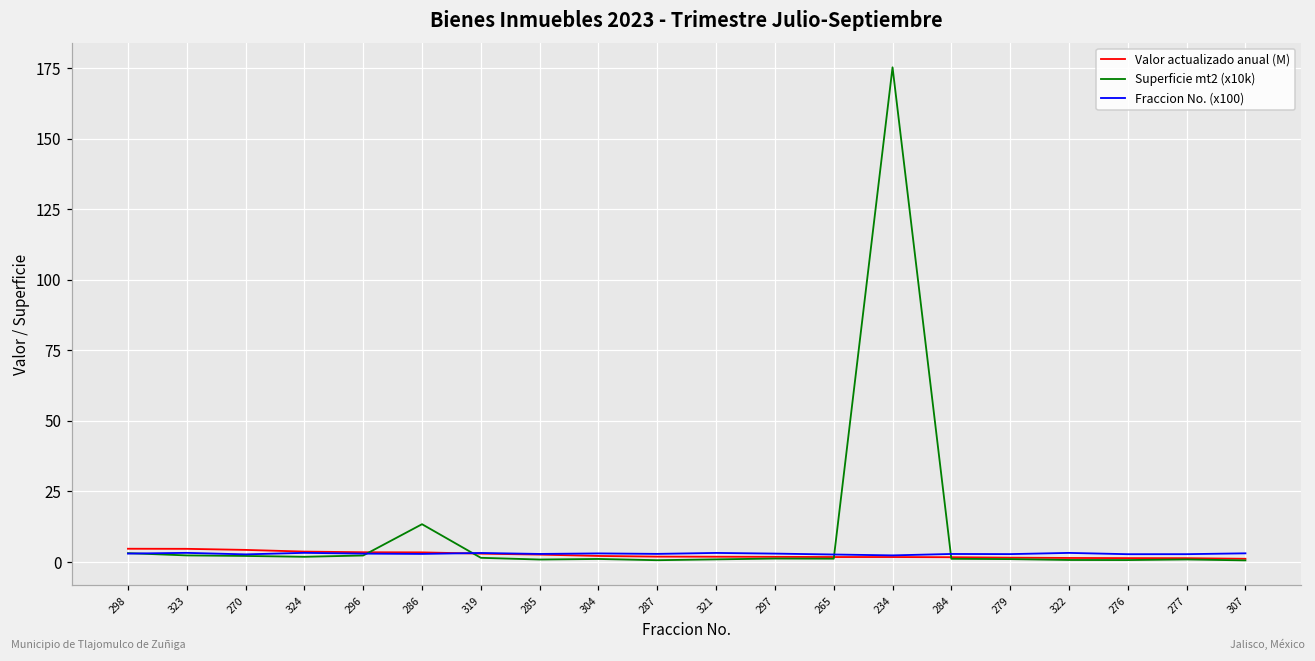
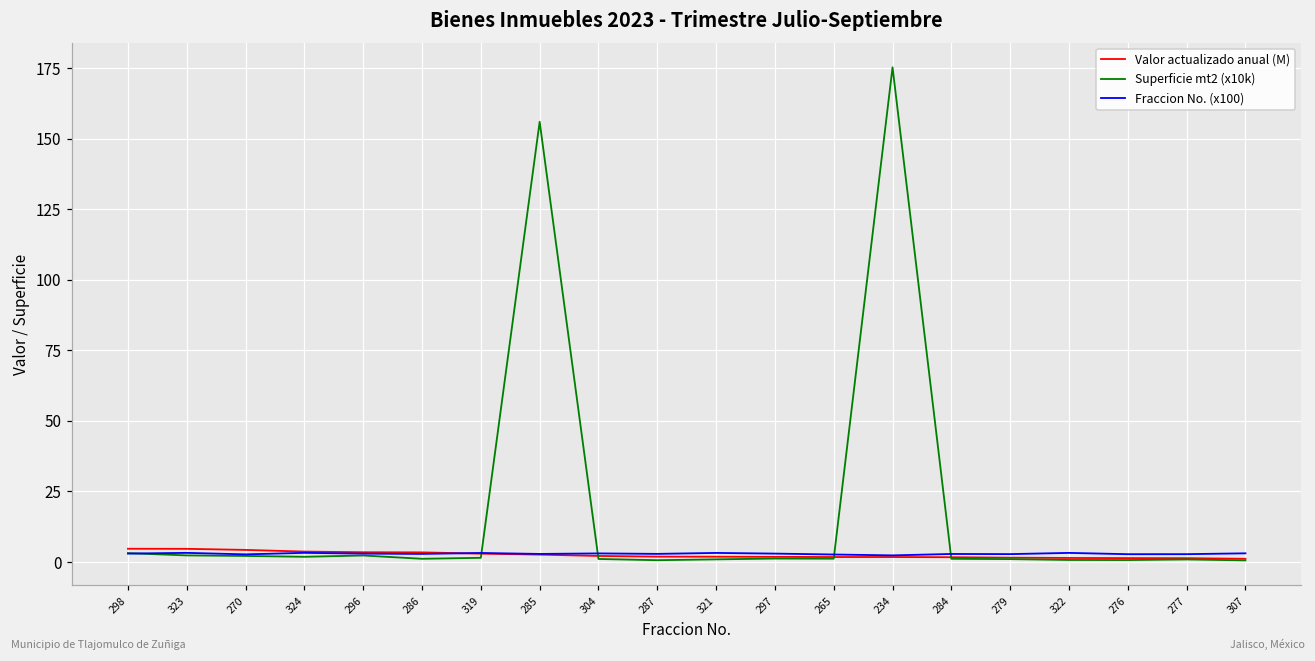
  {
    "Valor actualizado anual (M)": {
      "298": 5,
      "323": 5,
      "270": 4
    },
    "Superficie mt2 (x10k)": {
      "324": 2,
-     "286": 13,
+     "286": 1,
      "319": 1,
-     "285": 1,
+     "285": 156,
      "304": 1,
      "287": 1,
      "234": 175
    },
    "Fraccion No. (x100)": {
      "321": 3,
      "297": 3,
      "284": 3,
      "279": 3,
      "322": 3,
      "276": 3,
      "277": 3,
      "307": 3
    }
  }
